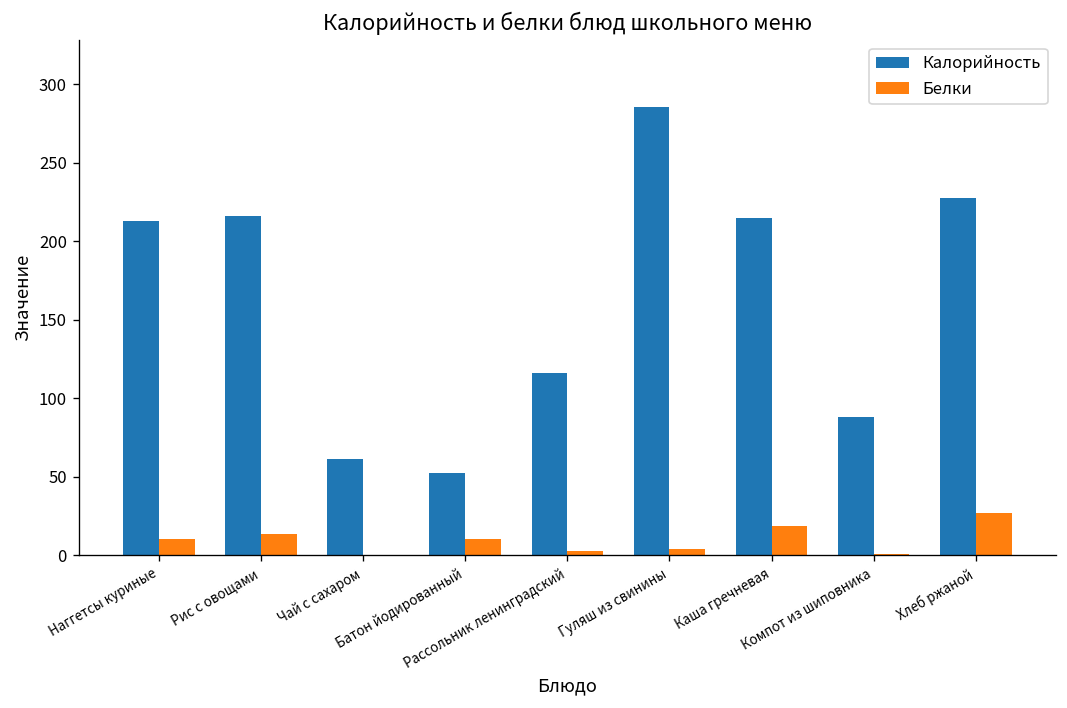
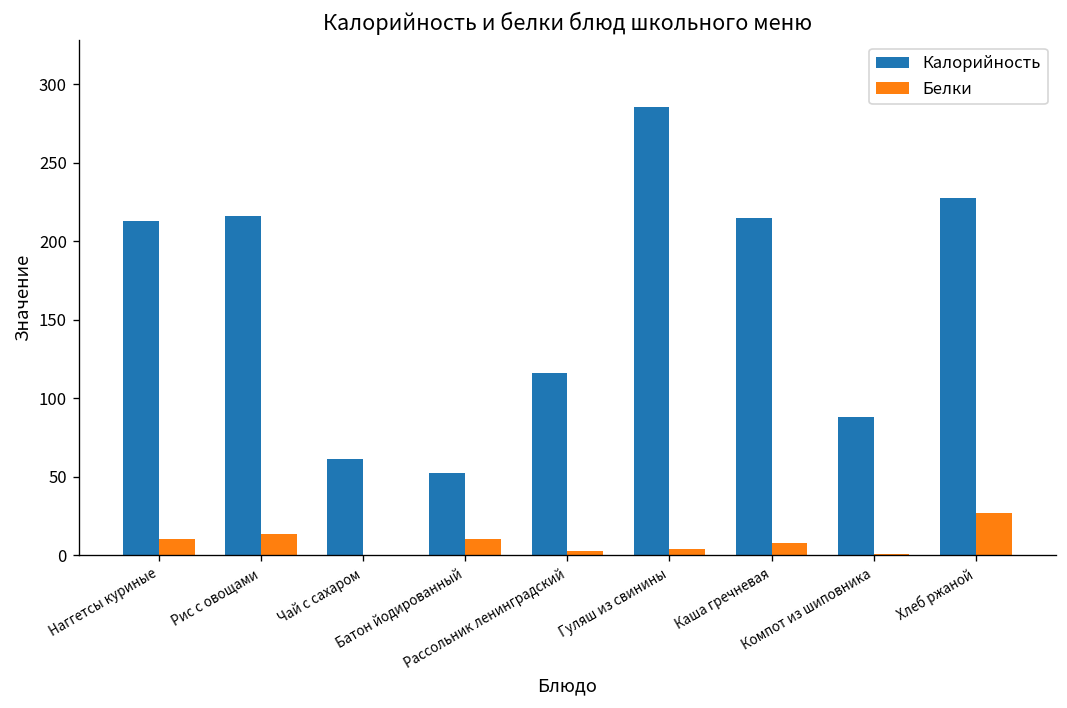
  {
    "Калорийность": {
      "Наггетсы куриные": 213,
      "Рис с овощами": 216,
      "Чай с сахаром": 61,
      "Батон йодированный": 52,
      "Рассольник ленинградский": 116,
      "Гуляш из свинины": 285,
      "Каша гречневая": 215,
      "Компот из шиповника": 88,
      "Хлеб ржаной": 228
    },
    "Белки": {
      "Наггетсы куриные": 10,
      "Рис с овощами": 13,
      "Батон йодированный": 10,
      "Рассольник ленинградский": 2,
      "Гуляш из свинины": 4,
-     "Каша гречневая": 19,
+     "Каша гречневая": 8,
      "Хлеб ржаной": 27
    }
  }
